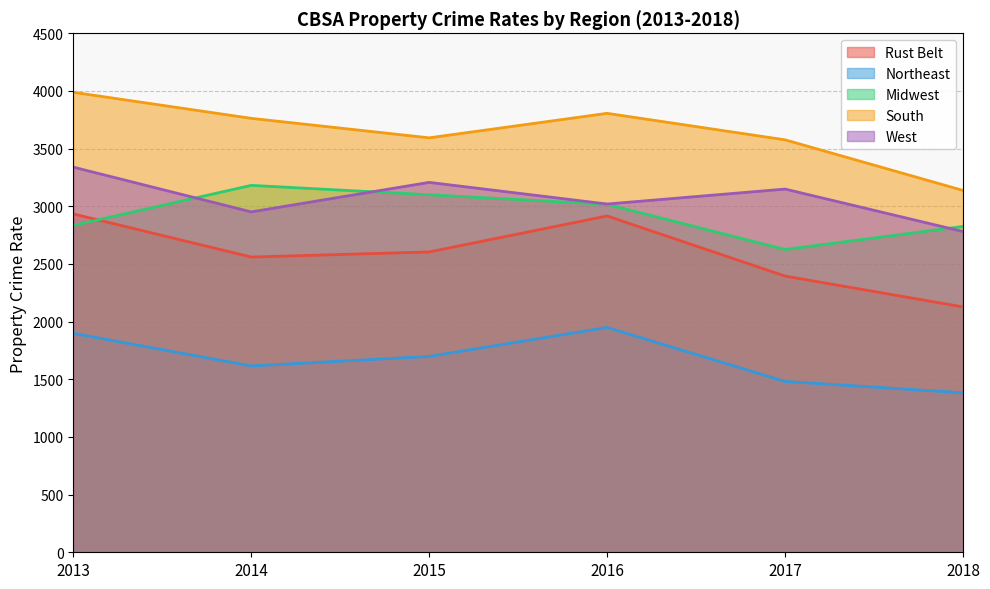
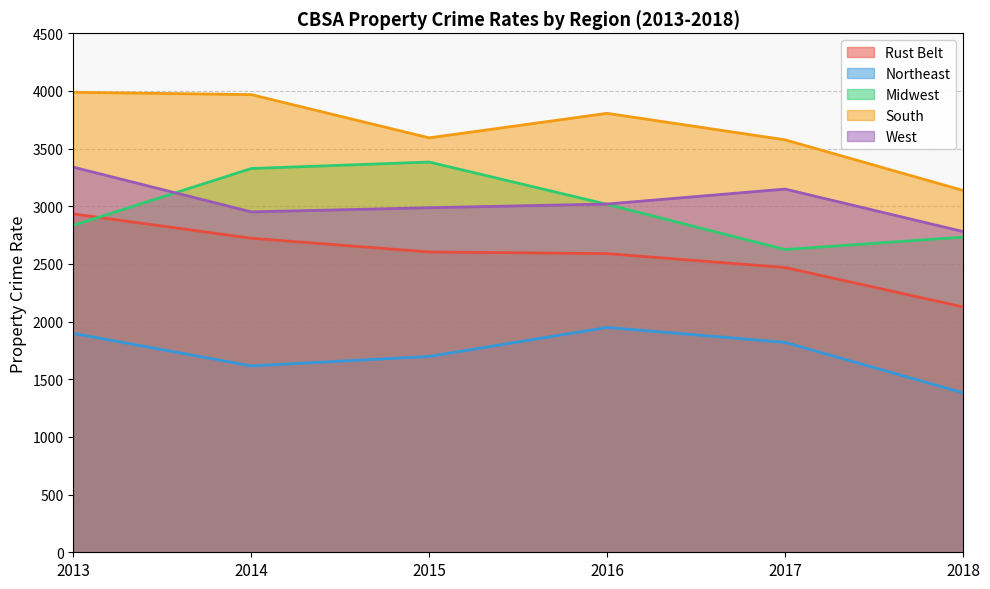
  {
    "Rust Belt": {
      "2013": 2930,
-     "2014": 2560,
+     "2014": 2720,
      "2015": 2600,
-     "2016": 2920,
-     "2017": 2390,
+     "2016": 2590,
+     "2017": 2470,
      "2018": 2130
    },
    "Northeast": {
      "2013": 1900,
      "2014": 1620,
      "2015": 1700,
      "2016": 1950,
-     "2017": 1480,
+     "2017": 1820,
      "2018": 1380
    },
    "Midwest": {
      "2013": 2830,
-     "2014": 3180,
-     "2015": 3100,
+     "2014": 3330,
+     "2015": 3380,
      "2017": 2630,
-     "2018": 2830
+     "2018": 2730
    },
    "South": {
      "2013": 3990,
-     "2014": 3760,
+     "2014": 3970,
      "2015": 3590,
      "2016": 3810,
      "2017": 3580,
      "2018": 3140
    },
    "West": {
      "2013": 3340,
      "2014": 2950,
-     "2015": 3210,
+     "2015": 2990,
      "2017": 3150,
      "2018": 2780
    }
  }
